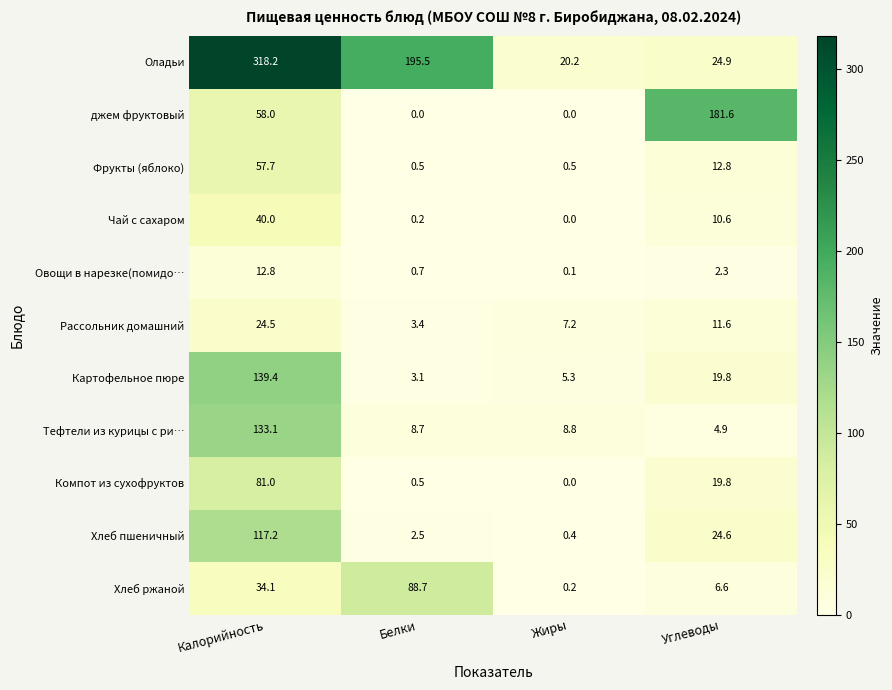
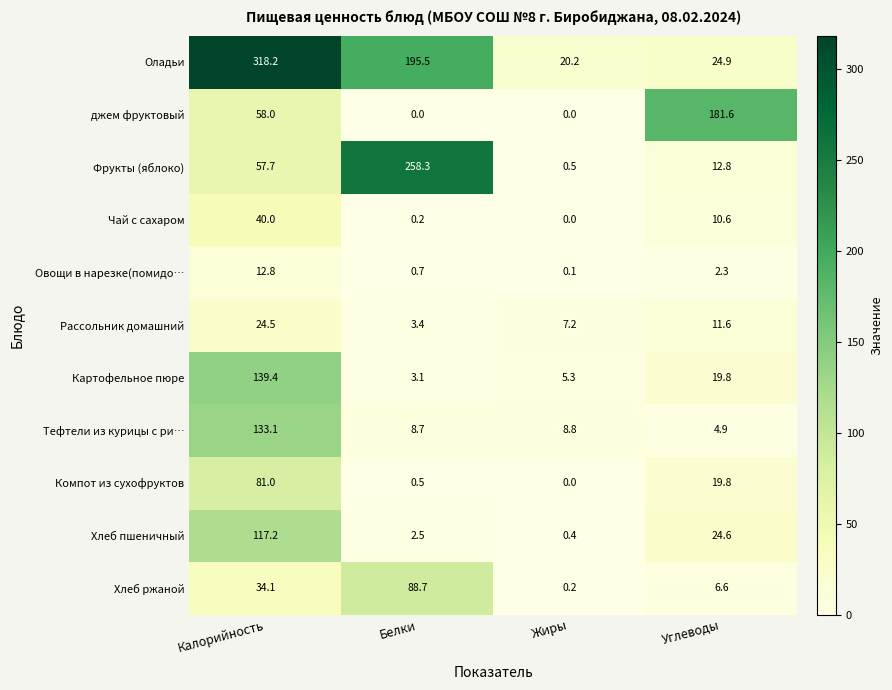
  {
    "Оладьи": {
      "Калорийность": 318.2,
      "Белки": 195.5,
      "Жиры": 20.2,
      "Углеводы": 24.9
    },
    "джем фруктовый": {
      "Калорийность": 58.0,
      "Белки": 0.0,
      "Жиры": 0.0,
      "Углеводы": 181.6
    },
    "Фрукты (яблоко)": {
      "Калорийность": 57.7,
-     "Белки": 0.5,
+     "Белки": 258.3,
      "Жиры": 0.5,
      "Углеводы": 12.8
    },
    "Чай с сахаром": {
      "Калорийность": 40.0,
      "Белки": 0.2,
      "Жиры": 0.0,
      "Углеводы": 10.6
    },
    "Овощи в нарезке(помидо…": {
      "Калорийность": 12.8,
      "Белки": 0.7,
      "Жиры": 0.1,
      "Углеводы": 2.3
    },
    "Рассольник домашний": {
      "Калорийность": 24.5,
      "Белки": 3.4,
      "Жиры": 7.2,
      "Углеводы": 11.6
    },
    "Картофельное пюре": {
      "Калорийность": 139.4,
      "Белки": 3.1,
      "Жиры": 5.3,
      "Углеводы": 19.8
    },
    "Тефтели из курицы с ри…": {
      "Калорийность": 133.1,
      "Белки": 8.7,
      "Жиры": 8.8,
      "Углеводы": 4.9
    },
    "Компот из сухофруктов": {
      "Калорийность": 81.0,
      "Белки": 0.5,
      "Жиры": 0.0,
      "Углеводы": 19.8
    },
    "Хлеб пшеничный": {
      "Калорийность": 117.2,
      "Белки": 2.5,
      "Жиры": 0.4,
      "Углеводы": 24.6
    },
    "Хлеб ржаной": {
      "Калорийность": 34.1,
      "Белки": 88.7,
      "Жиры": 0.2,
      "Углеводы": 6.6
    }
  }
